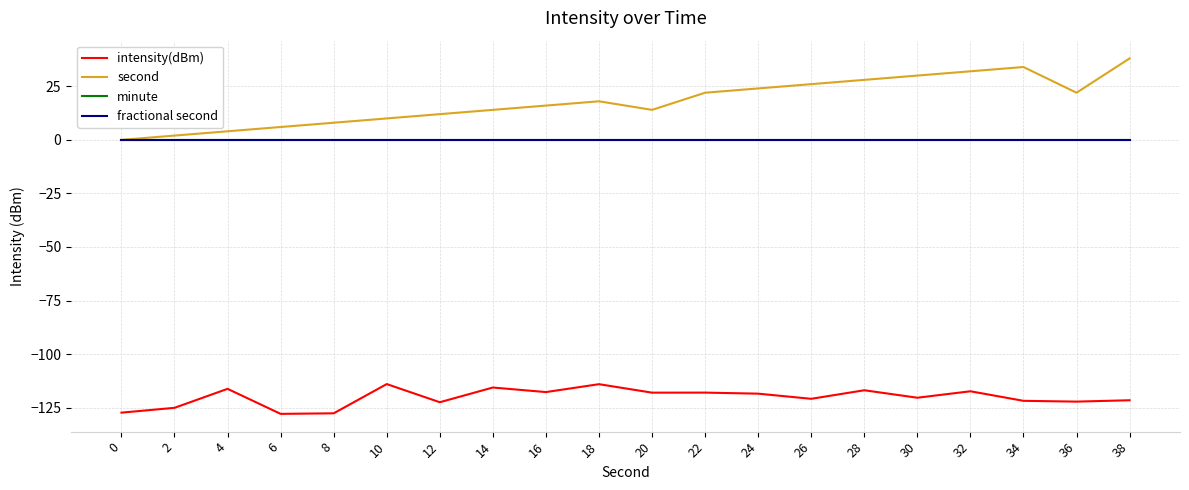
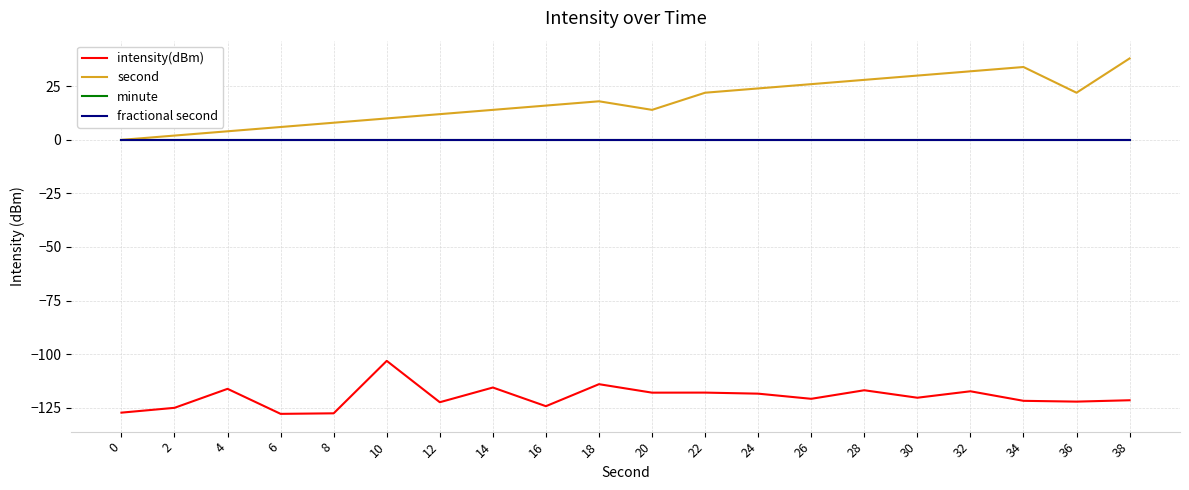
  {
    "intensity(dBm)": {
      "0": -127,
      "2": -125,
      "4": -116,
      "6": -128,
      "8": -128,
-     "10": -114,
+     "10": -103,
      "12": -122,
      "14": -116,
-     "16": -118,
+     "16": -124,
      "18": -114,
      "20": -118,
      "22": -118,
      "24": -118,
      "26": -121,
      "28": -117,
      "30": -120,
      "32": -117,
      "34": -122,
      "36": -122,
      "38": -122
    },
    "second": {
      "2": 2,
      "4": 4,
      "6": 6,
      "8": 8,
      "10": 10,
      "12": 12,
      "14": 14,
      "16": 16,
      "18": 18,
      "20": 14,
      "22": 22,
      "24": 24,
      "26": 26,
      "28": 28,
      "30": 30,
      "32": 32,
      "34": 34,
      "36": 22,
      "38": 38
    },
    "fractional second": {
      "2": 0,
      "4": 0,
      "6": 0,
      "8": 0,
      "10": 0,
      "12": 0,
      "14": 0,
      "16": 0,
      "18": 0,
      "20": 0,
      "22": 0,
      "24": 0,
      "26": 0,
      "28": 0,
      "30": 0,
      "32": 0,
      "34": 0,
      "36": 0,
      "38": 0
    }
  }
